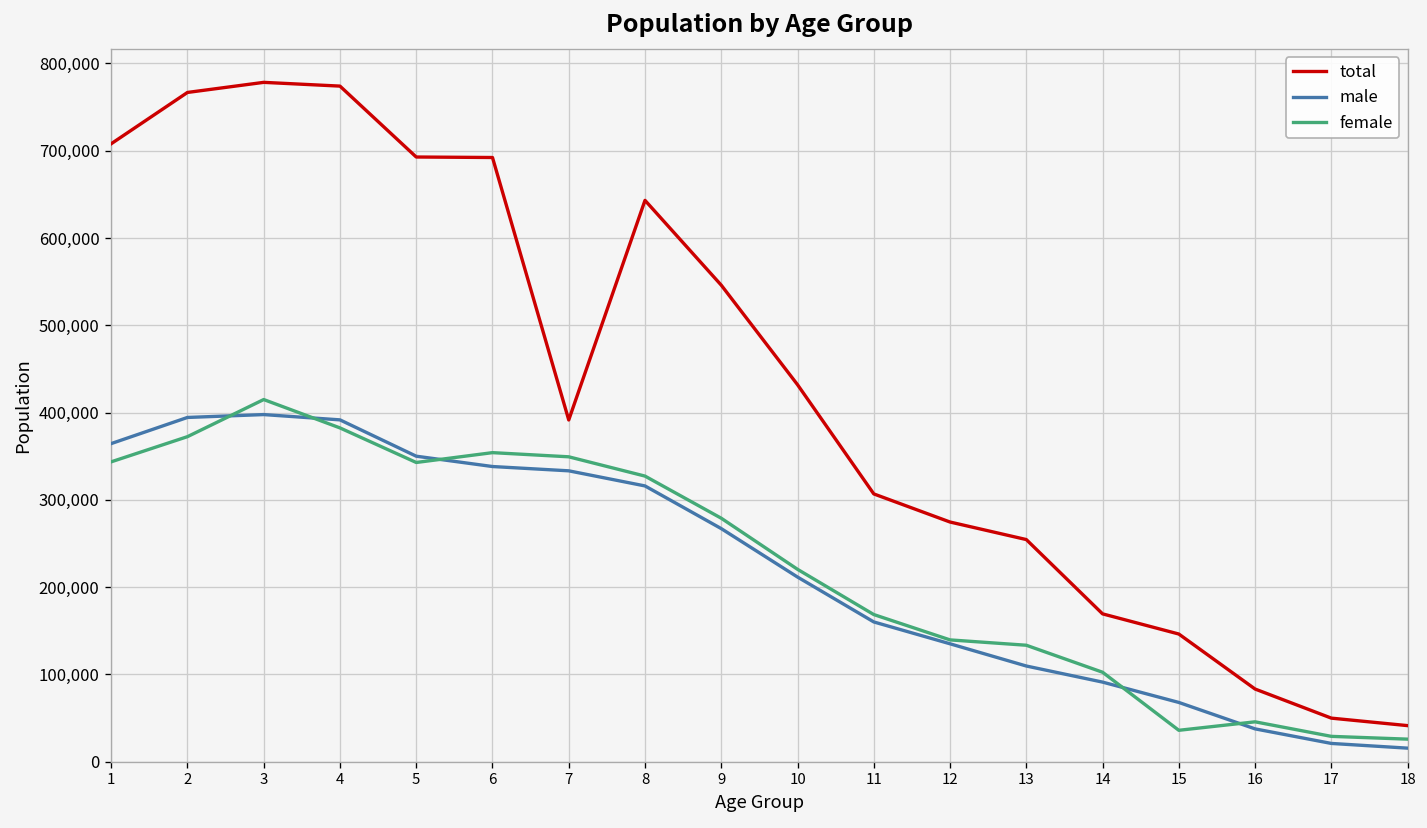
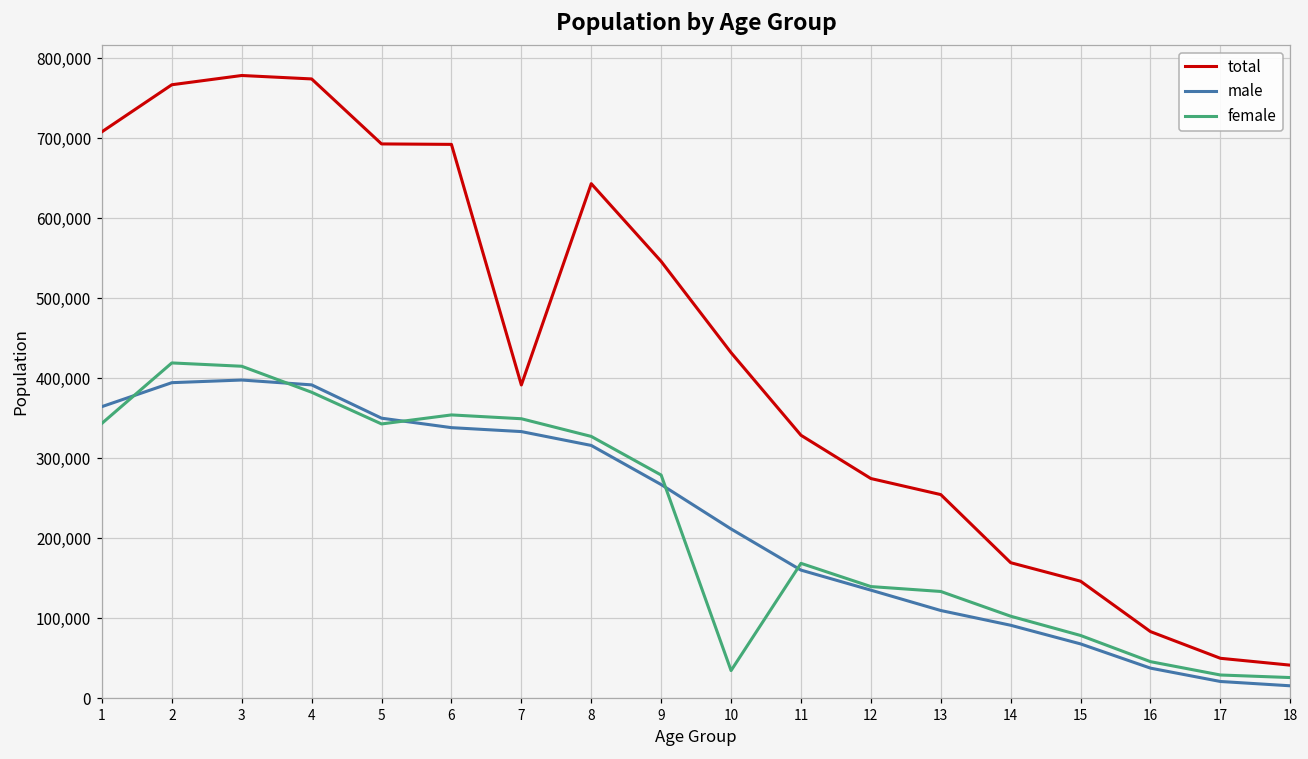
  {
    "total": {
      "1": "710,000",
      "2": "770,000",
      "3": "780,000",
      "4": "770,000",
      "5": "690,000",
      "6": "690,000",
      "7": "390,000",
      "8": "640,000",
      "9": "550,000",
      "10": "430,000",
-     "11": "310,000",
+     "11": "330,000",
      "12": "270,000",
      "13": "250,000",
      "14": "170,000",
      "15": "150,000",
      "16": "80,000",
      "17": "50,000",
      "18": "40,000"
    },
    "male": {
      "1": "360,000",
      "2": "390,000",
      "3": "400,000",
      "4": "390,000",
      "5": "350,000",
      "6": "340,000",
      "7": "330,000",
      "8": "320,000",
      "9": "270,000",
      "10": "210,000",
      "11": "160,000",
      "12": "140,000",
      "13": "110,000",
      "14": "90,000",
      "15": "70,000",
      "16": "40,000",
      "17": "20,000",
      "18": "20,000"
    },
    "female": {
      "1": "340,000",
-     "2": "370,000",
+     "2": "420,000",
      "3": "410,000",
      "4": "380,000",
      "5": "340,000",
      "6": "350,000",
      "7": "350,000",
      "8": "330,000",
      "9": "280,000",
-     "10": "220,000",
+     "10": "30,000",
      "11": "170,000",
      "12": "140,000",
      "13": "130,000",
      "14": "100,000",
-     "15": "40,000",
+     "15": "80,000",
      "16": "50,000",
      "17": "30,000",
      "18": "30,000"
    }
  }
